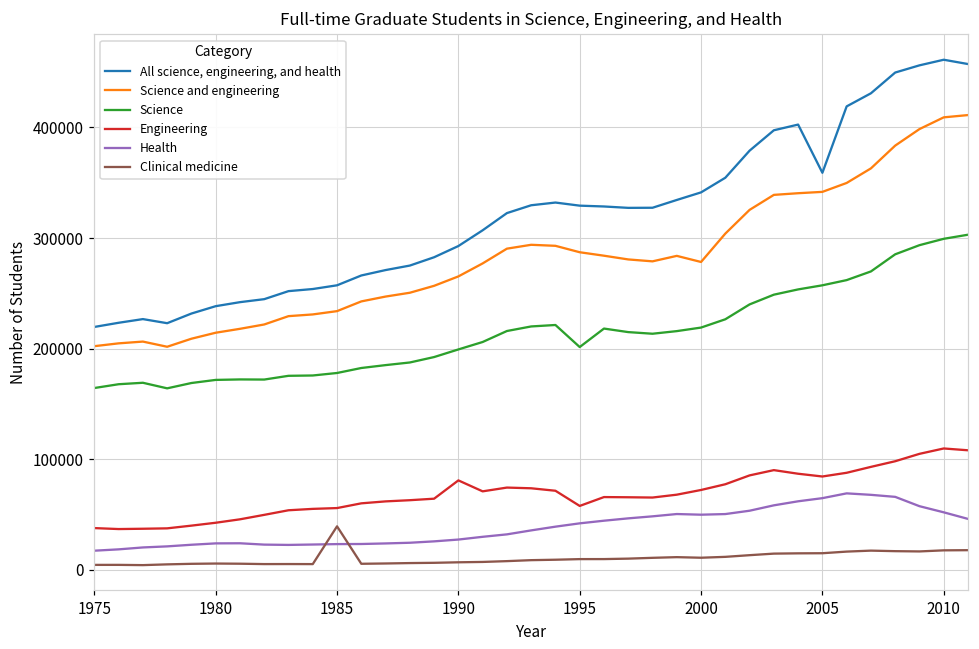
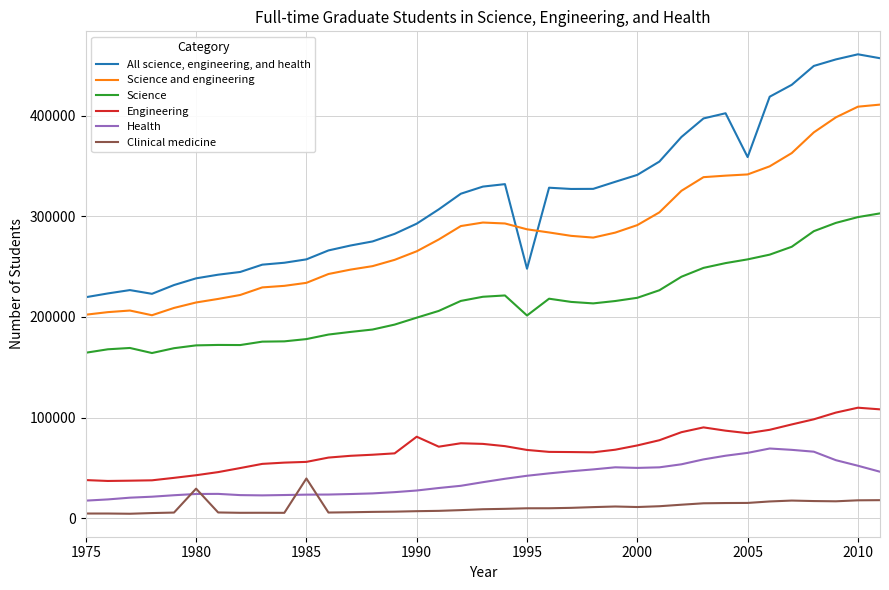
  {
    "All science, engineering, and health": {
      "1975": 220000,
      "1980": 238000,
      "1985": 257000,
      "1990": 293000,
-     "1995": 329000,
+     "1995": 248000,
      "2000": 341000,
      "2005": 359000,
      "2010": 461000
    },
    "Science and engineering": {
      "1975": 202000,
      "1980": 214000,
      "1985": 234000,
      "1990": 265000,
      "1995": 287000,
-     "2000": 278000,
+     "2000": 291000,
      "2005": 342000,
      "2010": 409000
    },
    "Science": {
      "1975": 164000,
      "1980": 172000,
      "1985": 178000,
      "1990": 199000,
      "1995": 201000,
      "2000": 219000,
      "2005": 257000,
      "2010": 299000
    },
    "Engineering": {
      "1975": 38000,
      "1980": 43000,
      "1985": 56000,
      "1990": 81000,
-     "1995": 58000,
+     "1995": 68000,
      "2000": 72000,
      "2005": 84000,
      "2010": 110000
    },
    "Health": {
      "1975": 17000,
      "1980": 24000,
      "1985": 23000,
      "1990": 27000,
      "1995": 42000,
      "2000": 50000,
      "2005": 65000,
      "2010": 52000
    },
    "Clinical medicine": {
      "1975": 5000,
-     "1980": 6000,
+     "1980": 29000,
      "1985": 39000,
      "1990": 7000,
      "1995": 10000,
      "2000": 11000,
      "2005": 15000,
      "2010": 18000
    }
  }
